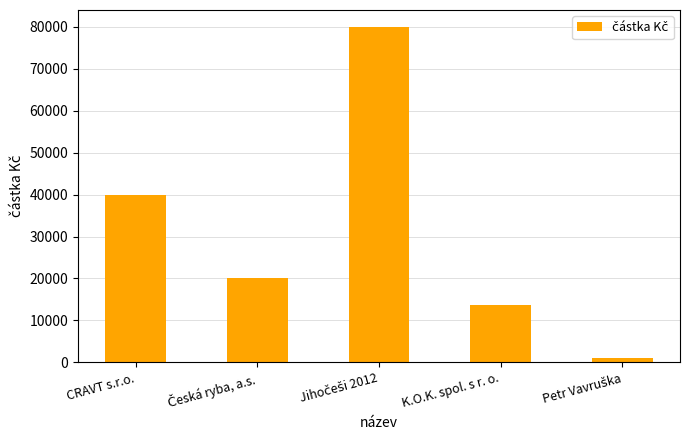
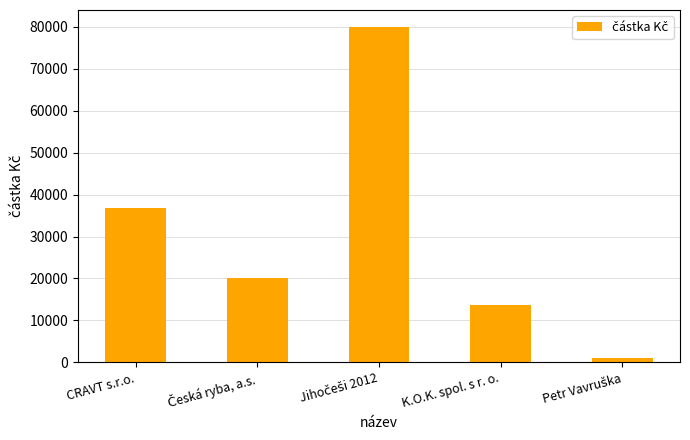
  {
-   "CRAVT s.r.o.": 40000,
+   "CRAVT s.r.o.": 37000,
    "Česká ryba, a.s.": 20000,
    "Jihočeši 2012": 80000,
    "K.O.K. spol. s r. o.": 14000,
    "Petr Vavruška": 1000
  }
